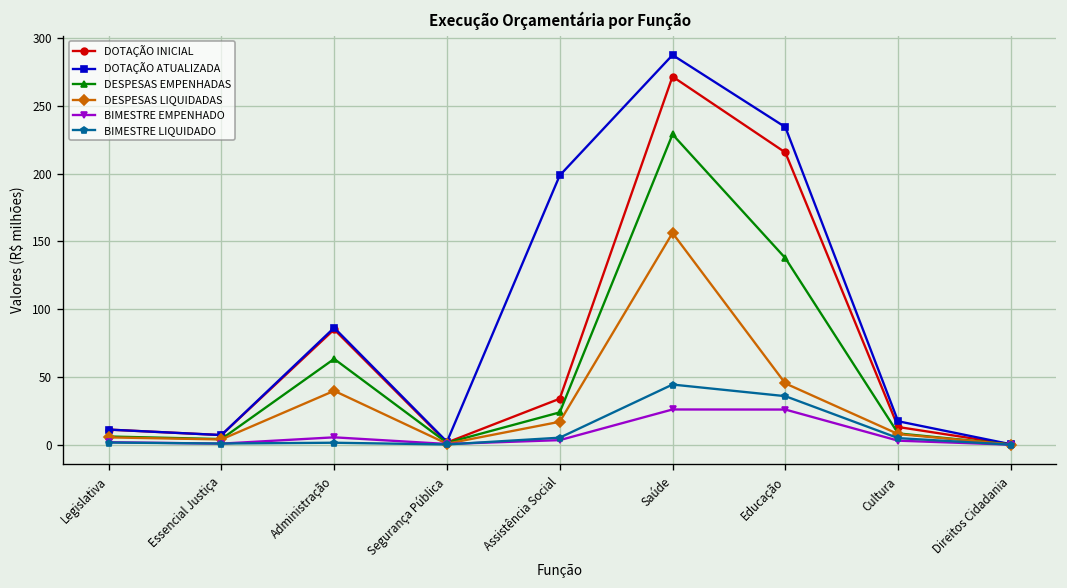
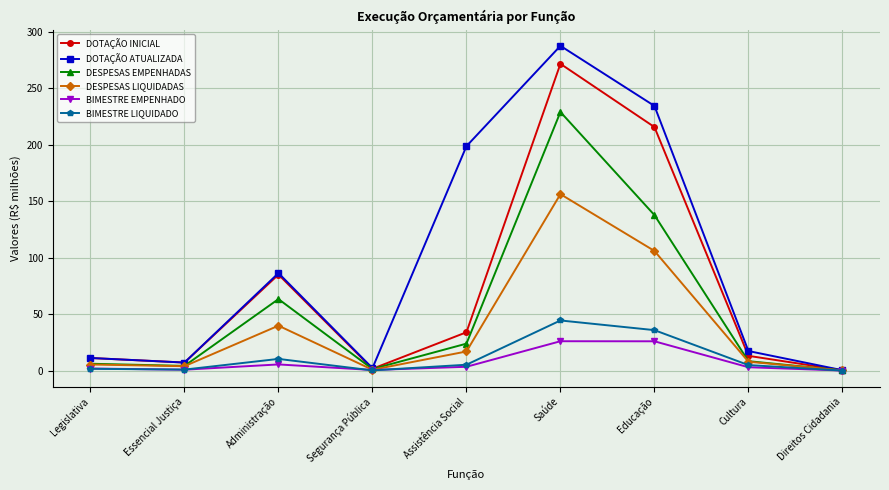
  {
    "DOTAÇÃO INICIAL": {
      "Assistência Social": 34,
      "Saúde": 272,
      "Educação": 216,
      "Cultura": 13
    },
    "DOTAÇÃO ATUALIZADA": {
      "Assistência Social": 199,
      "Saúde": 288,
      "Educação": 234,
      "Cultura": 17
    },
    "DESPESAS EMPENHADAS": {
      "Administração": 63,
      "Assistência Social": 24,
      "Saúde": 229,
      "Educação": 138
    },
    "DESPESAS LIQUIDADAS": {
      "Administração": 40,
      "Assistência Social": 17,
      "Saúde": 156,
-     "Educação": 45
+     "Educação": 106
    },
    "BIMESTRE EMPENHADO": {
      "Administração": 5,
      "Saúde": 26,
      "Educação": 26
    },
    "BIMESTRE LIQUIDADO": {
-     "Administração": 2,
+     "Administração": 10,
      "Saúde": 44,
      "Educação": 36
    }
  }
